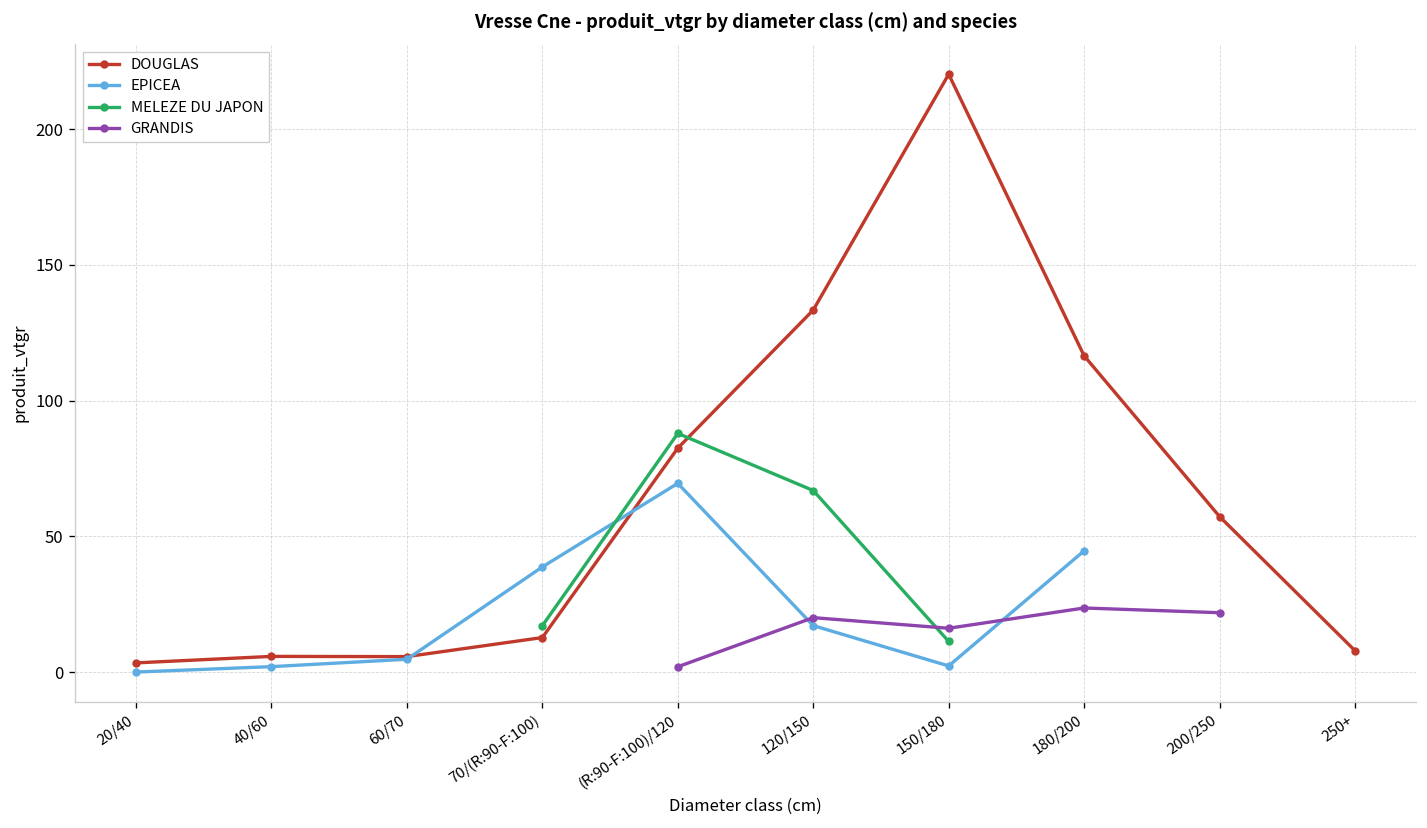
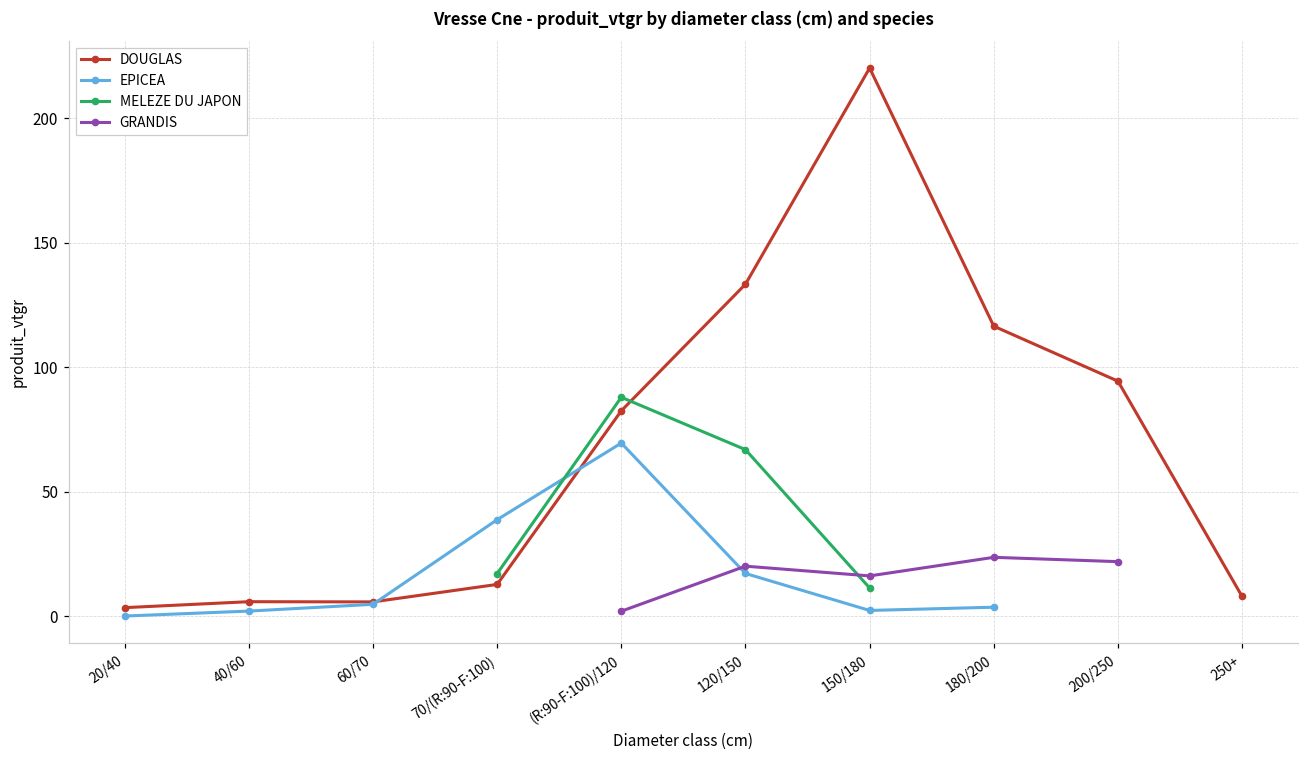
  {
    "DOUGLAS": {
      "20/40": 3,
      "40/60": 6,
      "70/(R:90-F:100)": 13,
      "(R:90-F:100)/120": 83,
      "120/150": 133,
      "150/180": 220,
      "180/200": 117,
-     "200/250": 57,
+     "200/250": 94,
      "250+": 8
    },
    "EPICEA": {
      "20/40": 0,
      "40/60": 2,
      "70/(R:90-F:100)": 39,
      "(R:90-F:100)/120": 70,
      "120/150": 17,
      "150/180": 2,
-     "180/200": 45
+     "180/200": 4
    },
    "MELEZE DU JAPON": {
      "70/(R:90-F:100)": 17,
      "(R:90-F:100)/120": 88,
      "120/150": 67,
      "150/180": 11
    },
    "GRANDIS": {
      "(R:90-F:100)/120": 2,
      "120/150": 20,
      "150/180": 16,
      "180/200": 24,
      "200/250": 22
    }
  }
